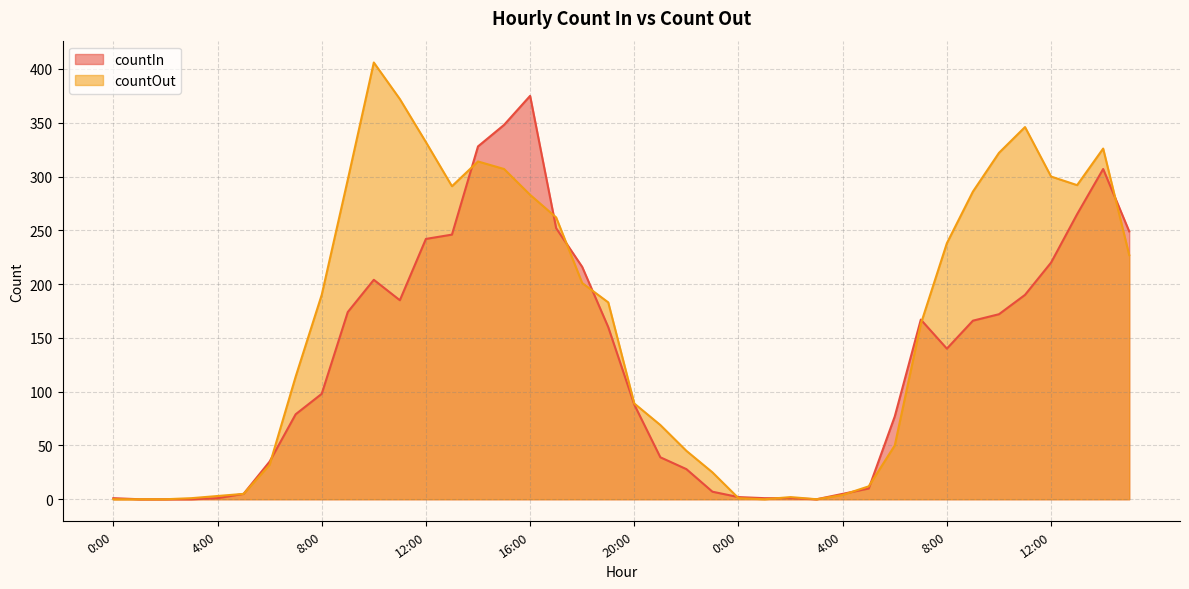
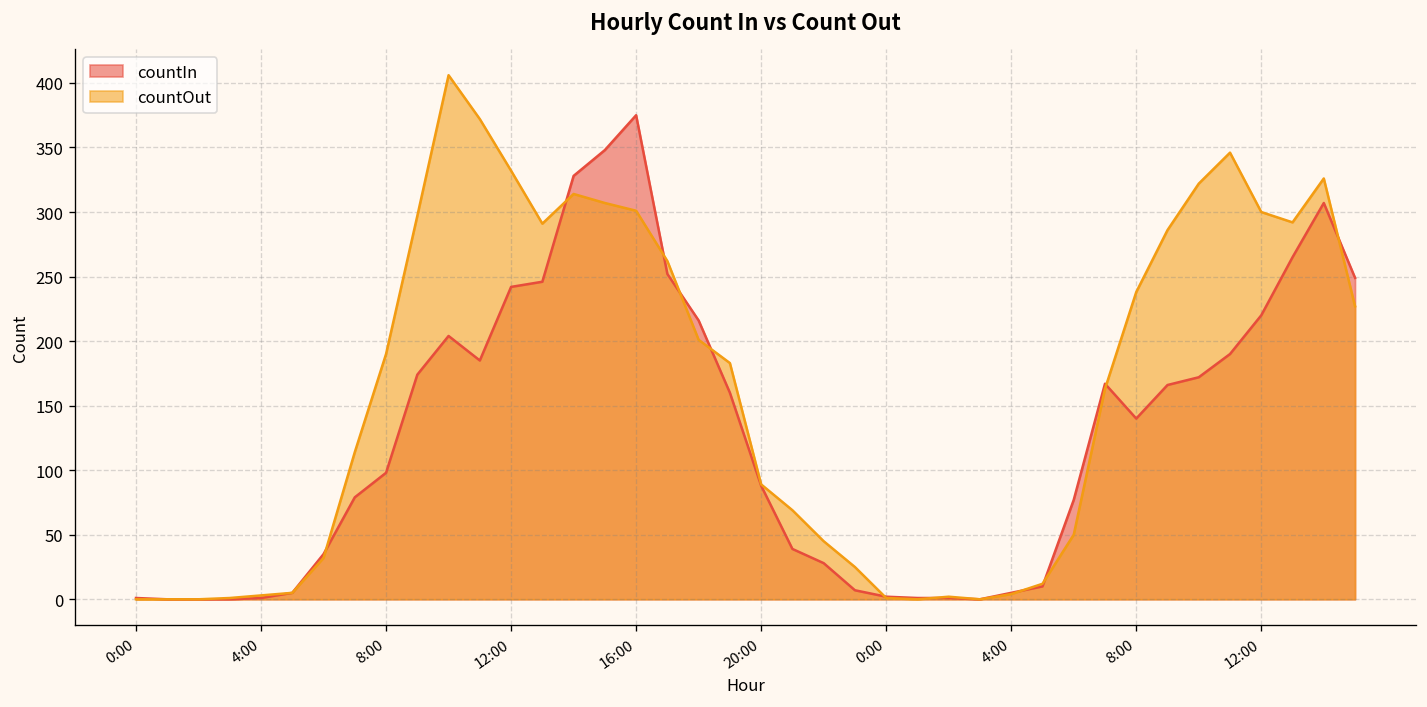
  {
    "countIn": {
      "16:00": 375
    },
    "countOut": {
-     "16:00": 283
+     "16:00": 301
    }
  }
